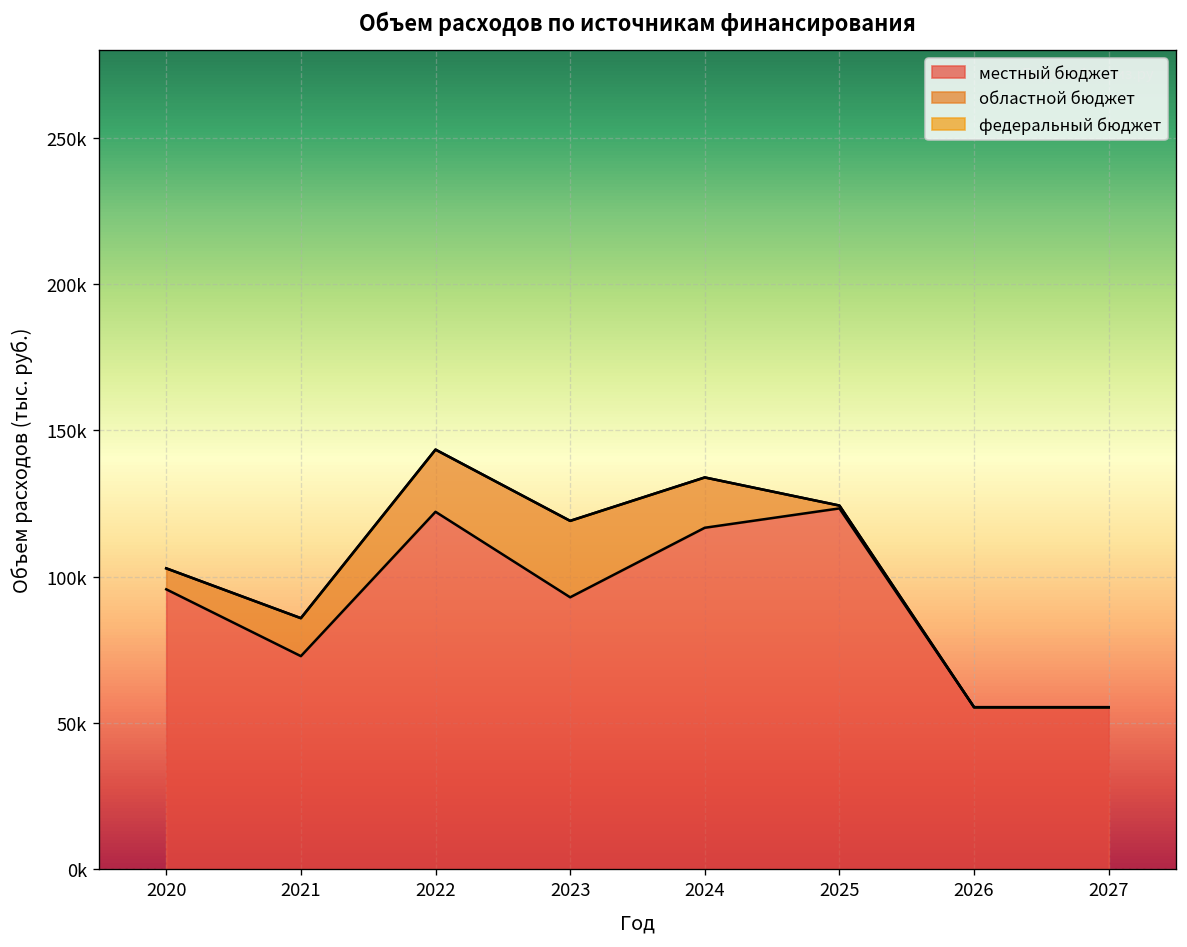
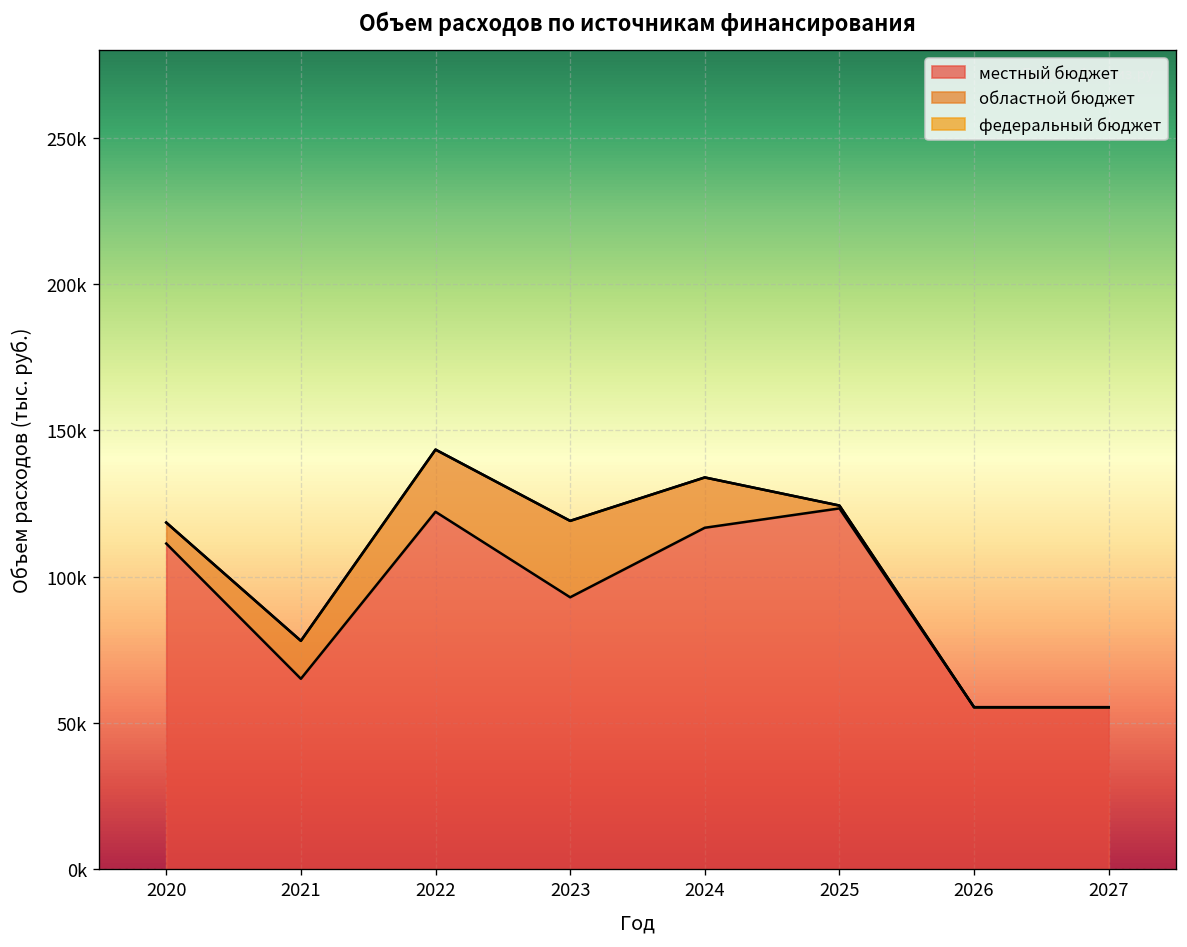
  {
    "местный бюджет": {
-     "2020": 96000,
-     "2021": 73000,
+     "2020": 111000,
+     "2021": 65000,
      "2022": 122000,
      "2023": 93000,
      "2024": 117000
    }
  }
